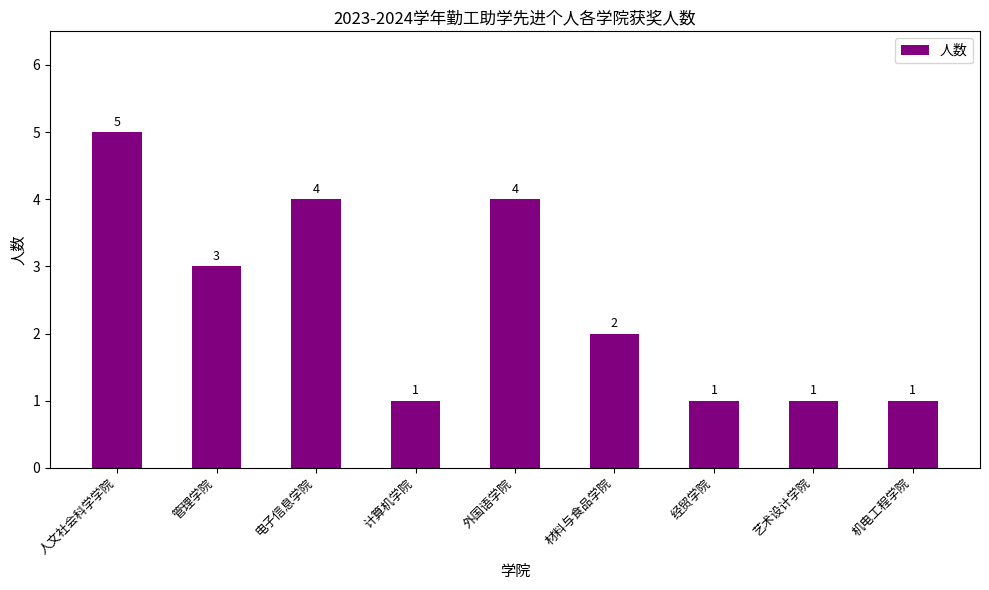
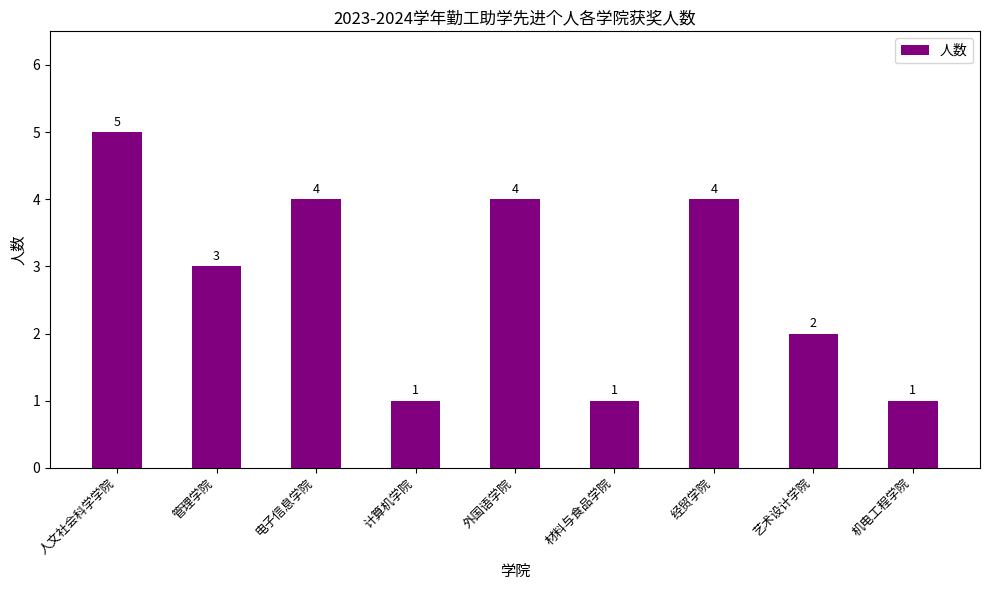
  {
    "人文社会科学学院": 5,
    "管理学院": 3,
    "电子信息学院": 4,
    "计算机学院": 1,
    "外国语学院": 4,
-   "材料与食品学院": 2,
-   "经贸学院": 1,
-   "艺术设计学院": 1,
+   "材料与食品学院": 1,
+   "经贸学院": 4,
+   "艺术设计学院": 2,
    "机电工程学院": 1
  }
